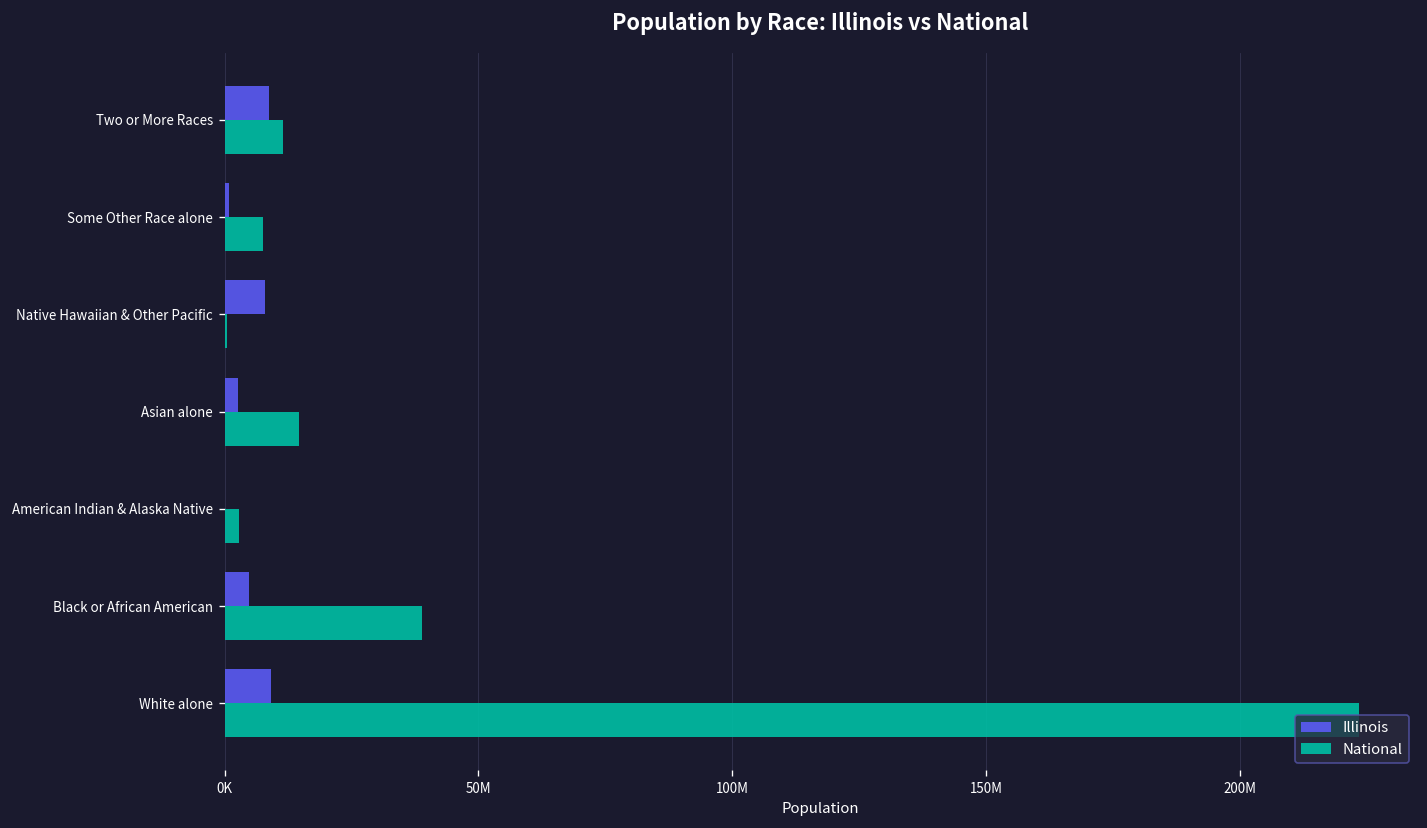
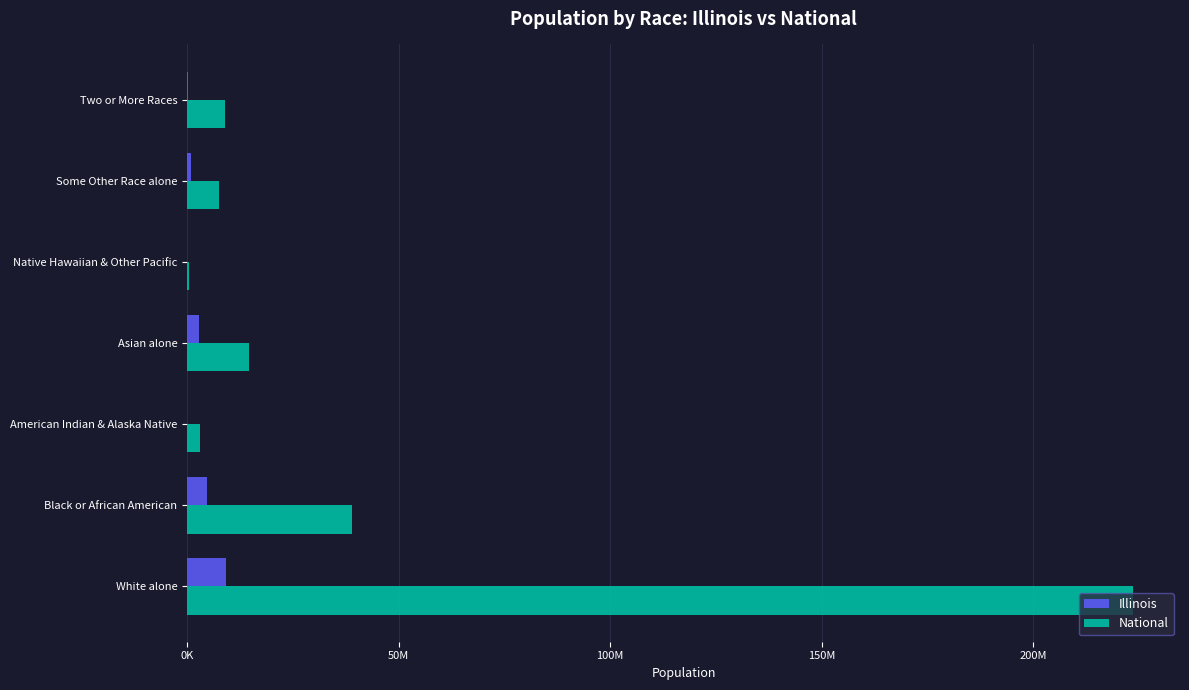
  {
    "Illinois": {
-     "Two or More Races": 9000000,
+     "Two or More Races": 0,
      "Some Other Race alone": 1000000,
-     "Native Hawaiian & Other Pacific": 8000000,
+     "Native Hawaiian & Other Pacific": 0,
      "Asian alone": 3000000,
      "Black or African American": 5000000,
      "White alone": 9000000
    },
    "National": {
-     "Two or More Races": 12000000,
+     "Two or More Races": 9000000,
      "Some Other Race alone": 8000000,
      "Asian alone": 15000000,
      "American Indian & Alaska Native": 3000000,
      "Black or African American": 39000000
    }
  }
